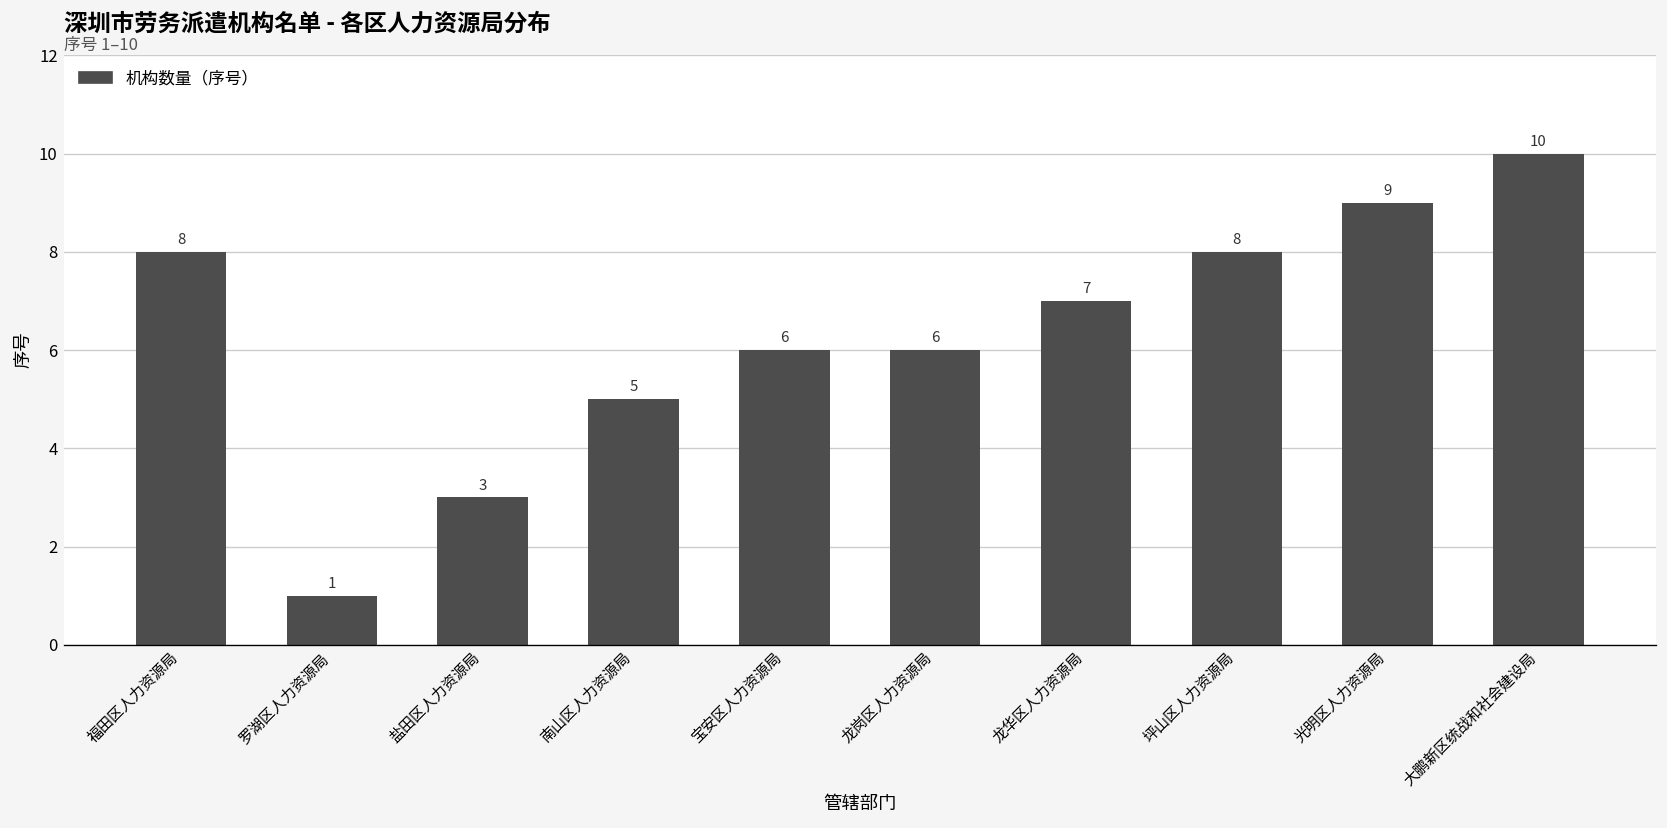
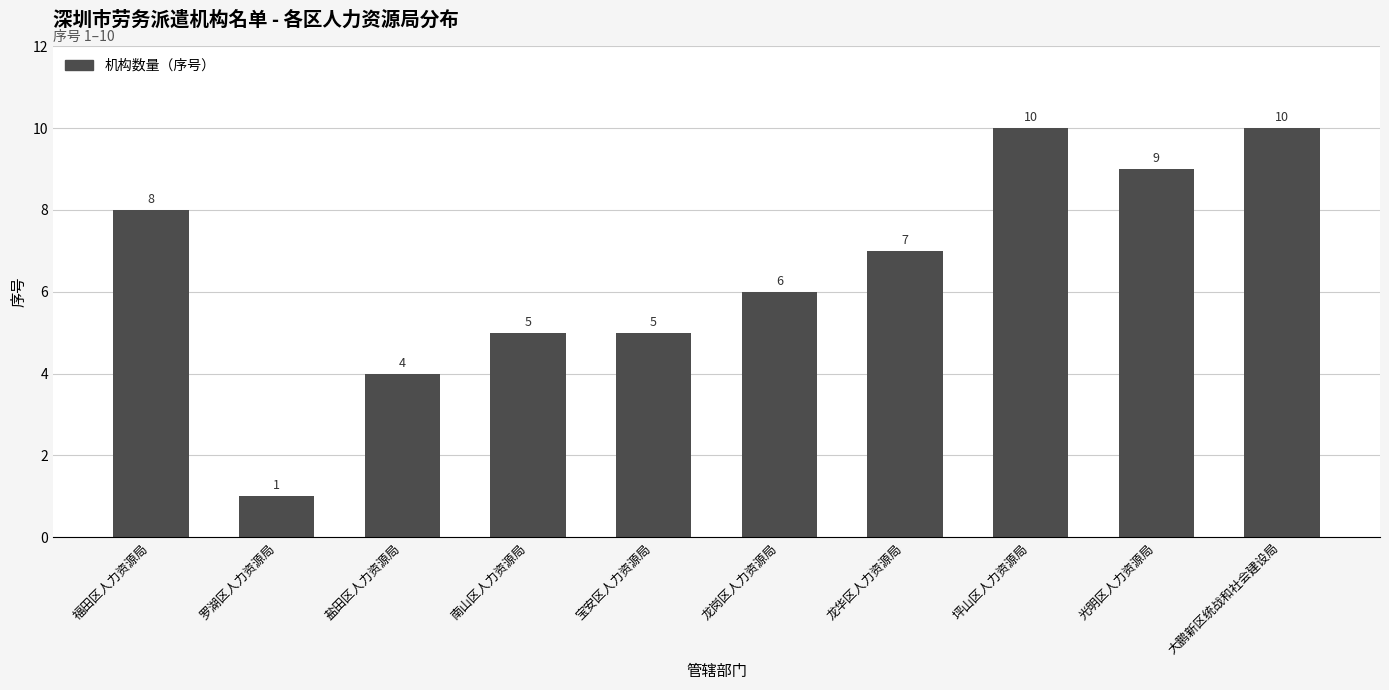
  {
    "福田区人力资源局": 8,
    "罗湖区人力资源局": 1,
-   "盐田区人力资源局": 3,
+   "盐田区人力资源局": 4,
    "南山区人力资源局": 5,
-   "宝安区人力资源局": 6,
+   "宝安区人力资源局": 5,
    "龙岗区人力资源局": 6,
    "龙华区人力资源局": 7,
-   "坪山区人力资源局": 8,
+   "坪山区人力资源局": 10,
    "光明区人力资源局": 9,
    "大鹏新区统战和社会建设局": 10
  }
